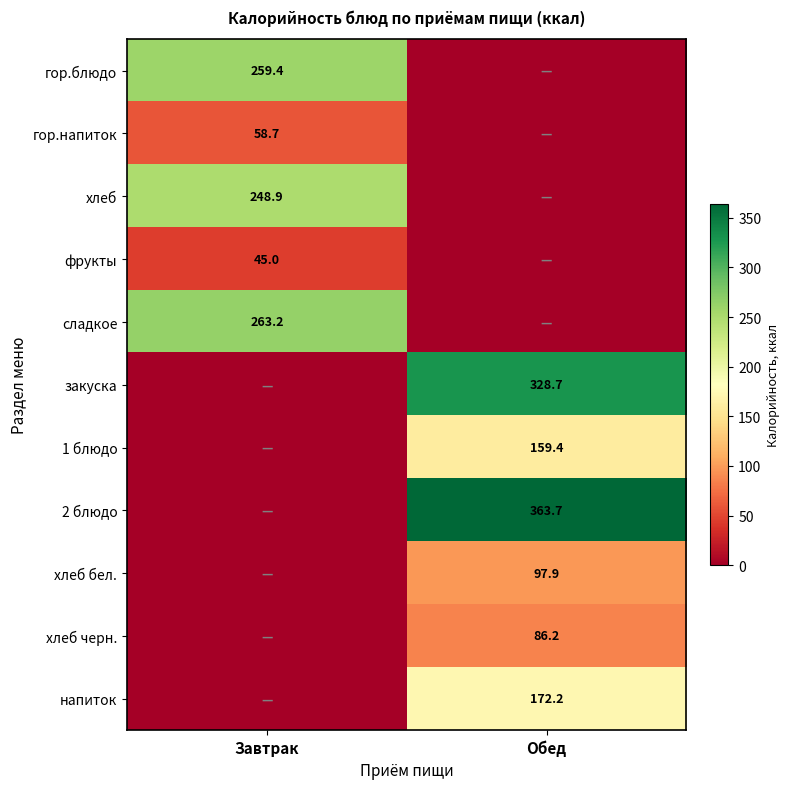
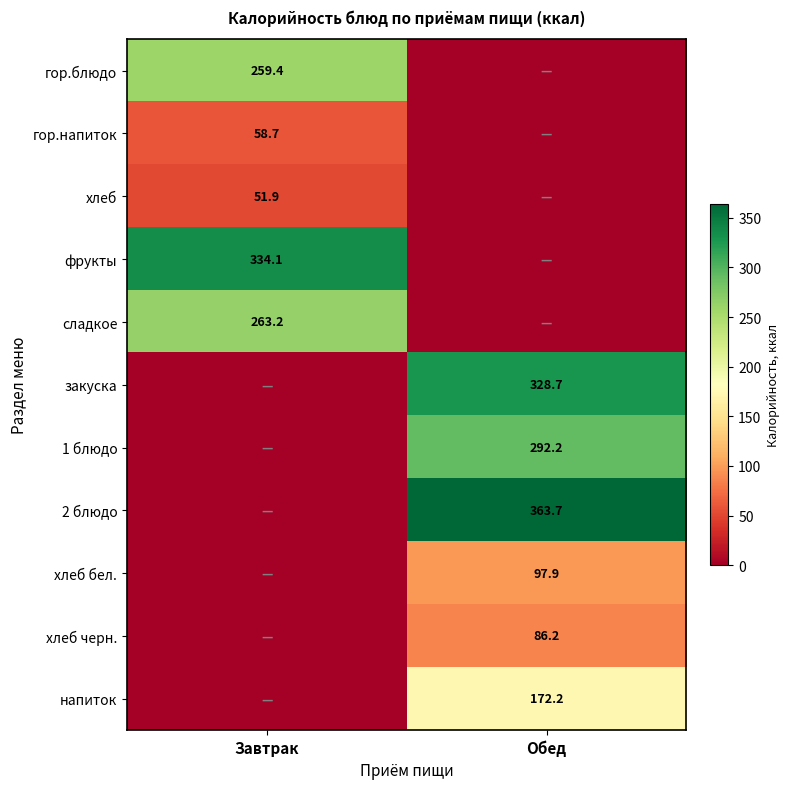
  {
    "гор.блюдо": {
      "Завтрак": 259.4
    },
    "гор.напиток": {
      "Завтрак": 58.7
    },
    "хлеб": {
-     "Завтрак": 248.9
+     "Завтрак": 51.9
    },
    "фрукты": {
-     "Завтрак": 45.0
+     "Завтрак": 334.1
    },
    "сладкое": {
      "Завтрак": 263.2
    },
    "закуска": {
      "Обед": 328.7
    },
    "1 блюдо": {
-     "Обед": 159.4
+     "Обед": 292.2
    },
    "2 блюдо": {
      "Обед": 363.7
    },
    "хлеб бел.": {
      "Обед": 97.9
    },
    "хлеб черн.": {
      "Обед": 86.2
    },
    "напиток": {
      "Обед": 172.2
    }
  }
